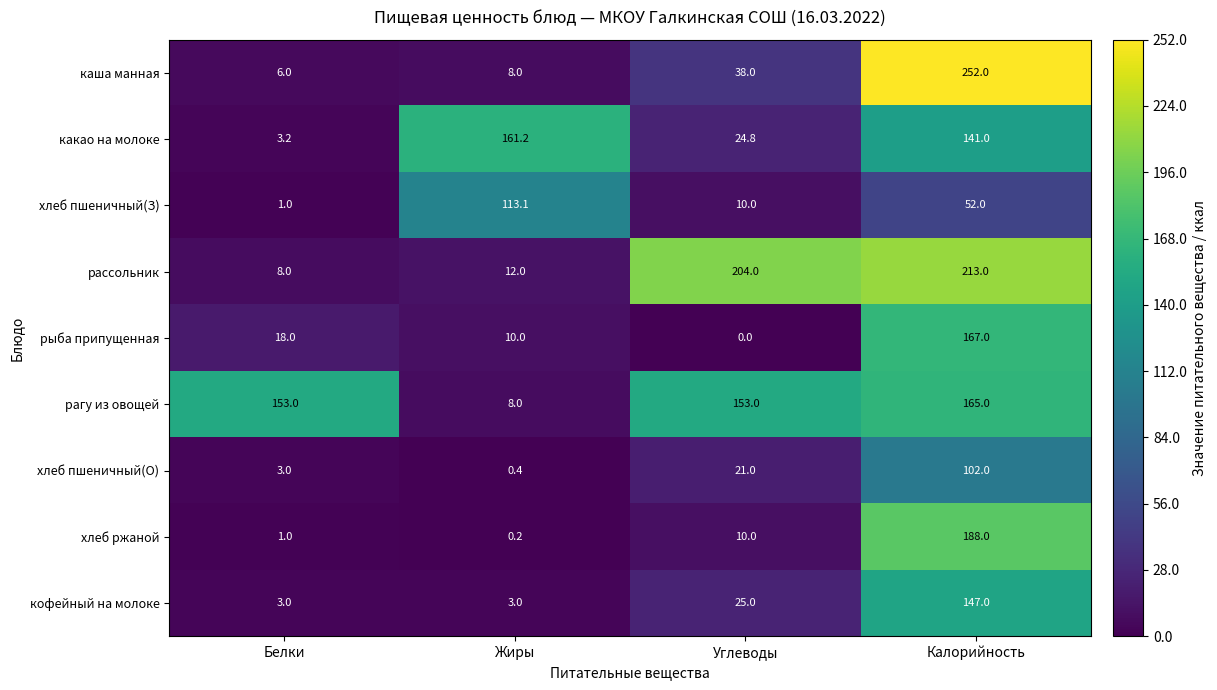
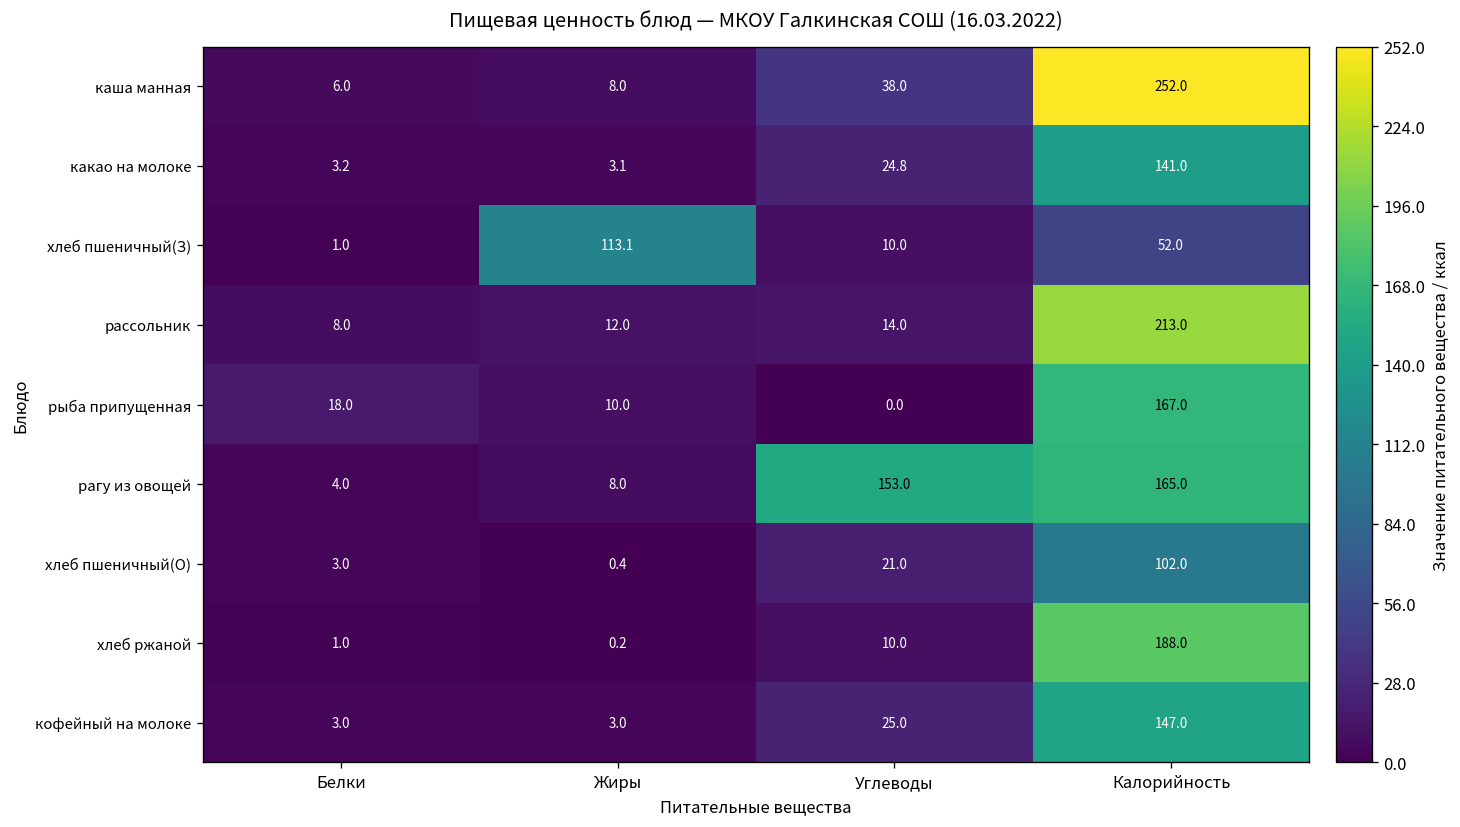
  {
    "каша манная": {
      "Белки": 6.0,
      "Жиры": 8.0,
      "Углеводы": 38.0,
      "Калорийность": 252.0
    },
    "какао на молоке": {
      "Белки": 3.2,
-     "Жиры": 161.2,
+     "Жиры": 3.1,
      "Углеводы": 24.8,
      "Калорийность": 141.0
    },
    "хлеб пшеничный(З)": {
      "Белки": 1.0,
      "Жиры": 113.1,
      "Углеводы": 10.0,
      "Калорийность": 52.0
    },
    "рассольник": {
      "Белки": 8.0,
      "Жиры": 12.0,
-     "Углеводы": 204.0,
+     "Углеводы": 14.0,
      "Калорийность": 213.0
    },
    "рыба припущенная": {
      "Белки": 18.0,
      "Жиры": 10.0,
      "Углеводы": 0.0,
      "Калорийность": 167.0
    },
    "рагу из овощей": {
-     "Белки": 153.0,
+     "Белки": 4.0,
      "Жиры": 8.0,
      "Углеводы": 153.0,
      "Калорийность": 165.0
    },
    "хлеб пшеничный(О)": {
      "Белки": 3.0,
      "Жиры": 0.4,
      "Углеводы": 21.0,
      "Калорийность": 102.0
    },
    "хлеб ржаной": {
      "Белки": 1.0,
      "Жиры": 0.2,
      "Углеводы": 10.0,
      "Калорийность": 188.0
    },
    "кофейный на молоке": {
      "Белки": 3.0,
      "Жиры": 3.0,
      "Углеводы": 25.0,
      "Калорийность": 147.0
    }
  }
